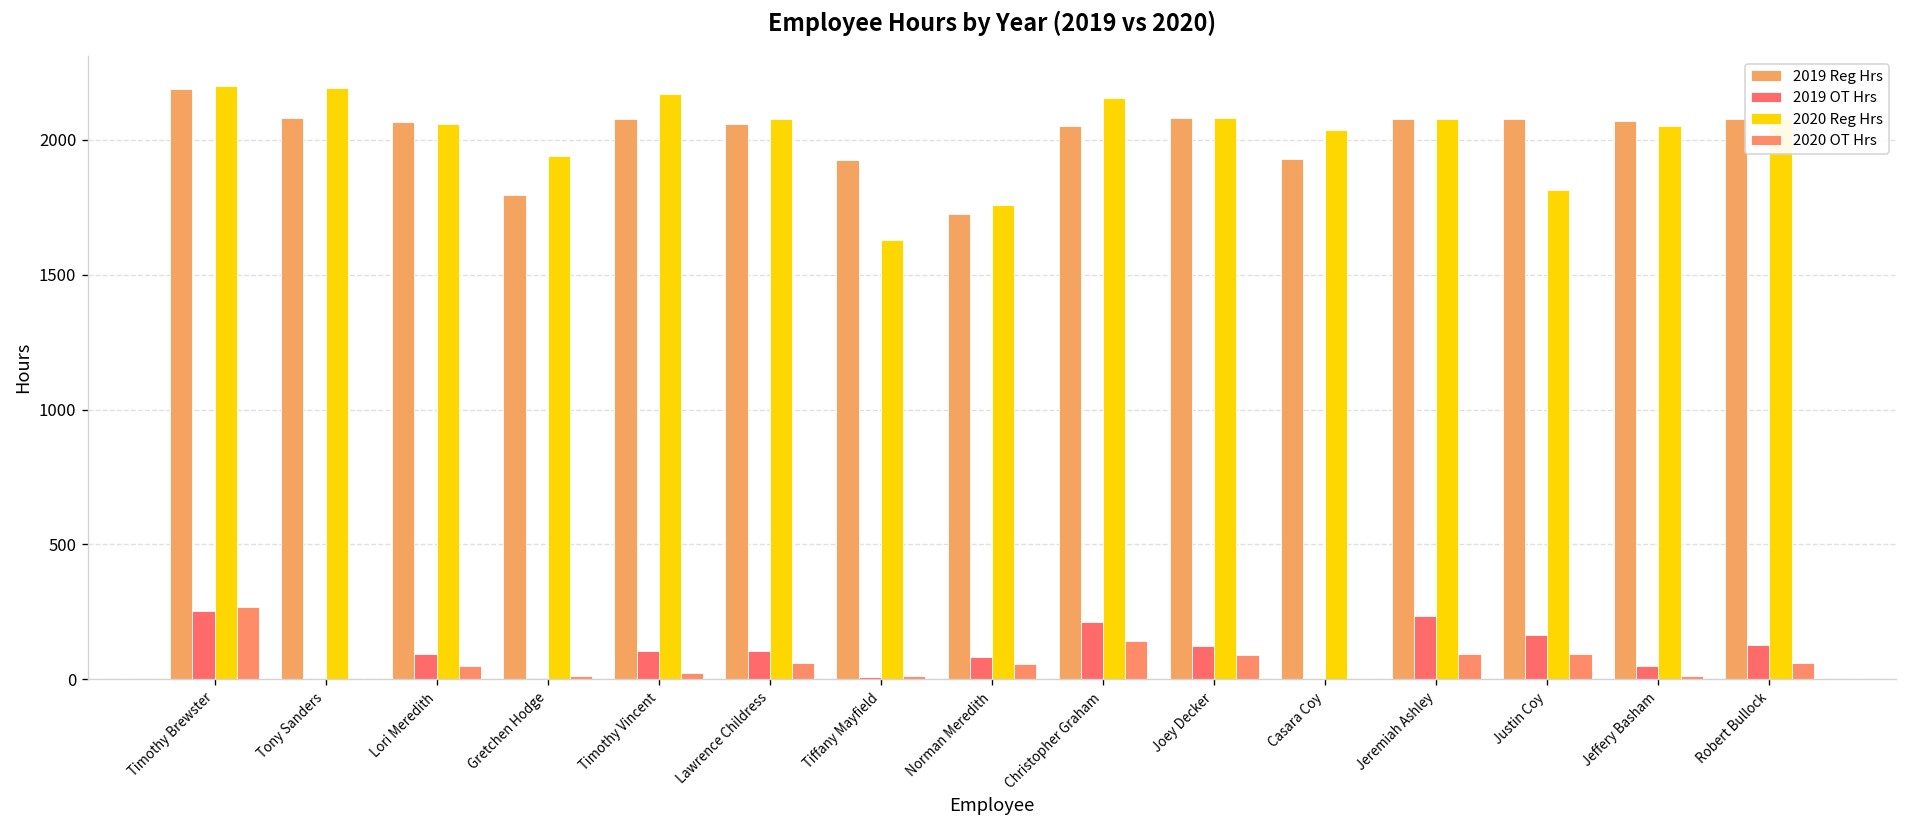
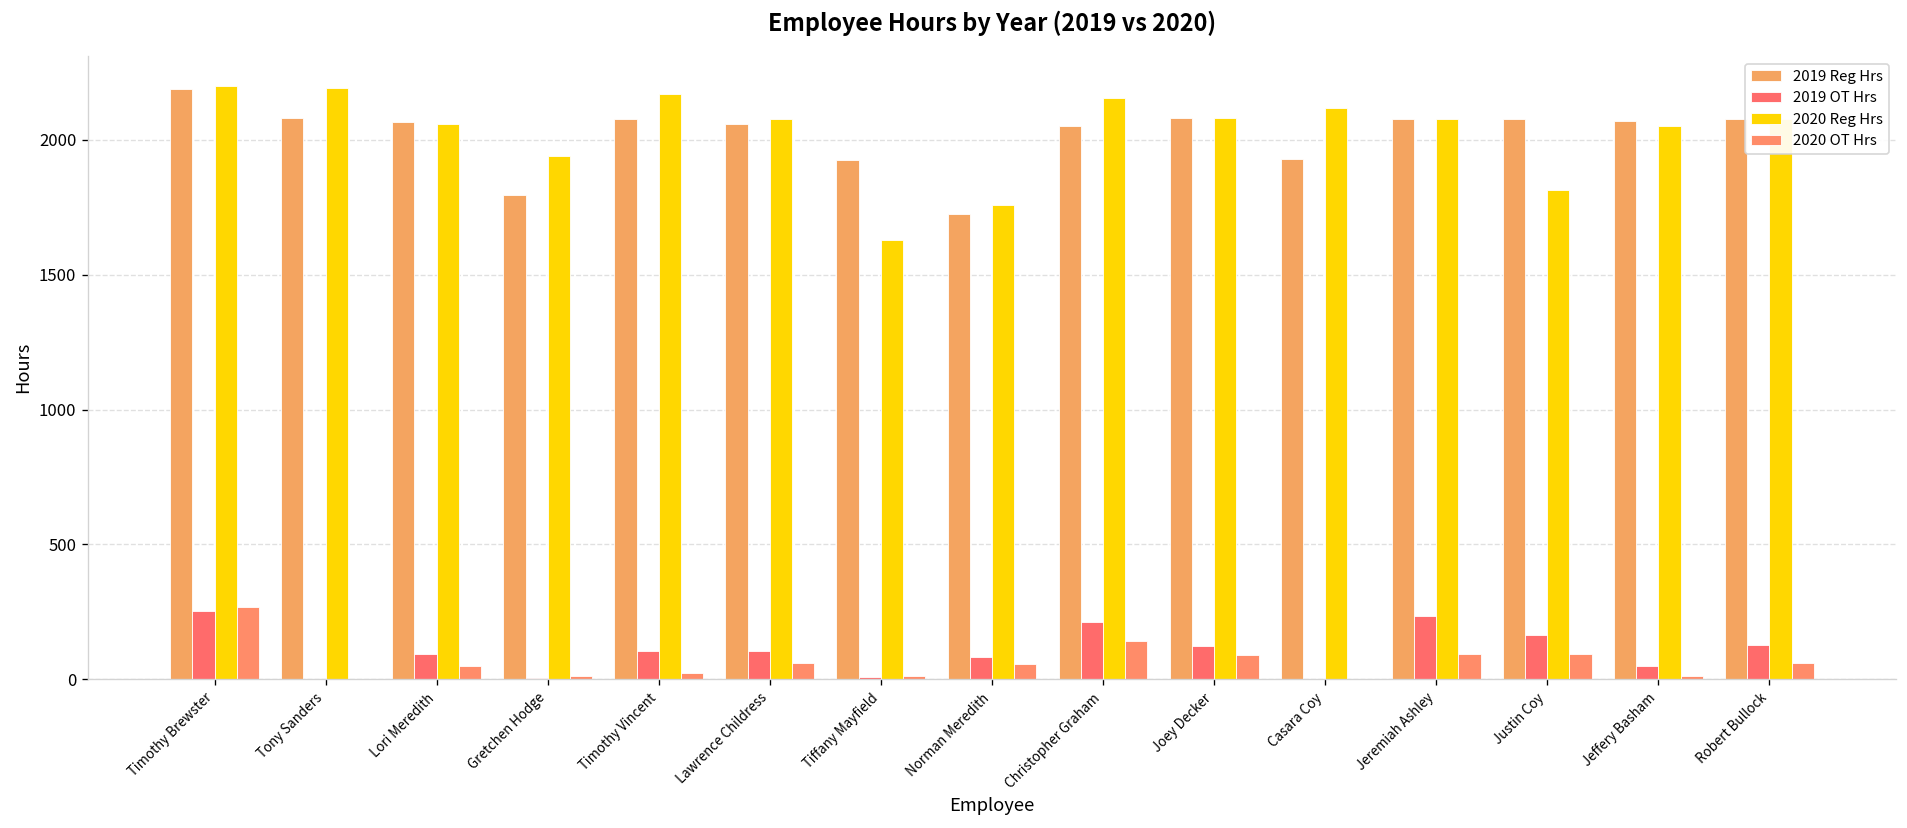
  {
    "2020 Reg Hrs": {
      "Timothy Brewster": 2200,
      "Tony Sanders": 2190,
      "Lori Meredith": 2060,
      "Gretchen Hodge": 1940,
      "Timothy Vincent": 2170,
      "Lawrence Childress": 2080,
      "Tiffany Mayfield": 1630,
      "Norman Meredith": 1760,
      "Christopher Graham": 2160,
      "Joey Decker": 2080,
-     "Casara Coy": 2040,
+     "Casara Coy": 2120,
      "Jeremiah Ashley": 2080,
      "Justin Coy": 1810,
      "Jeffery Basham": 2050
    }
  }
